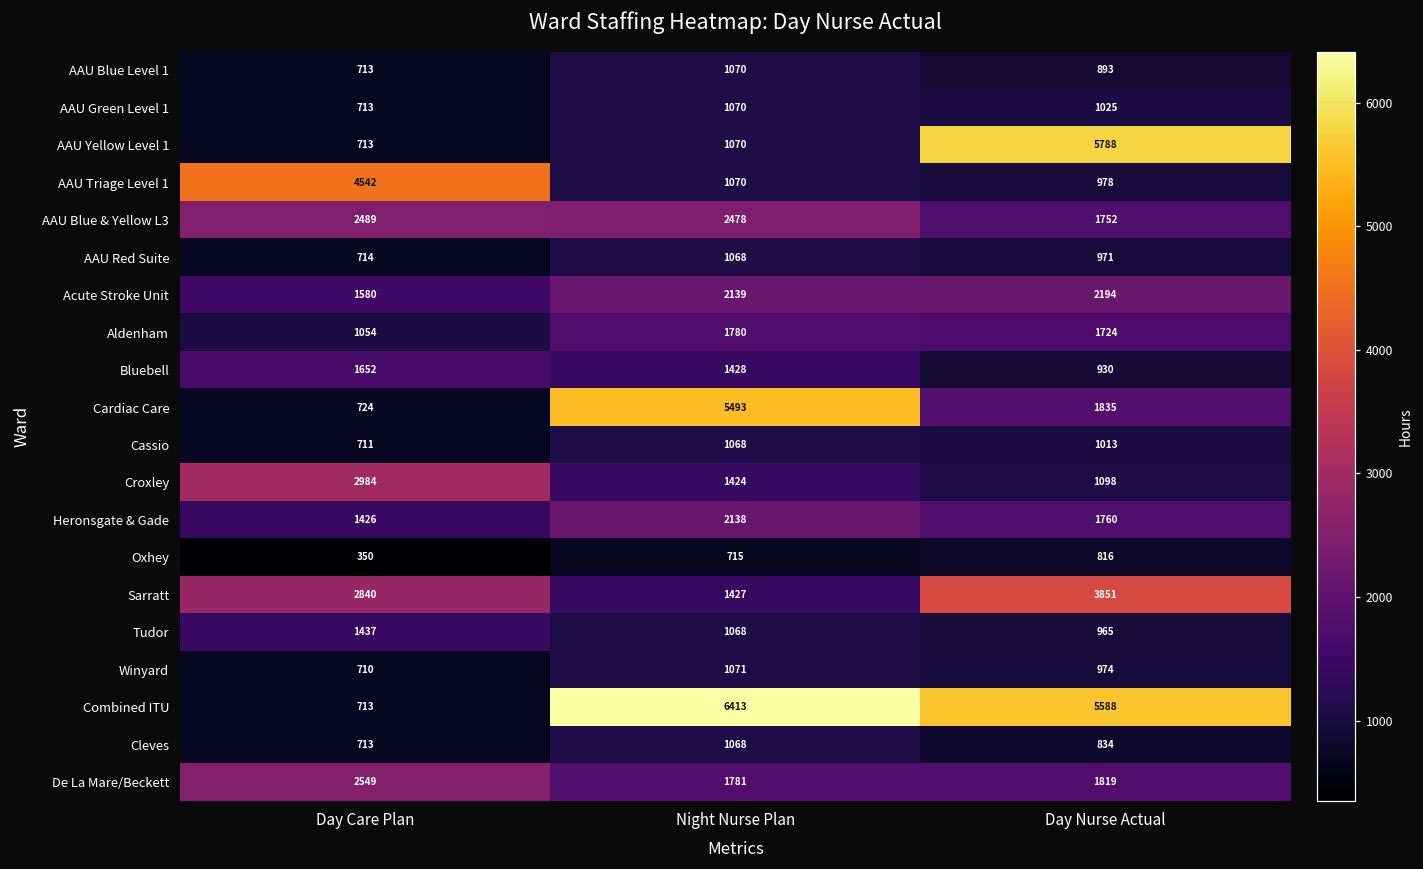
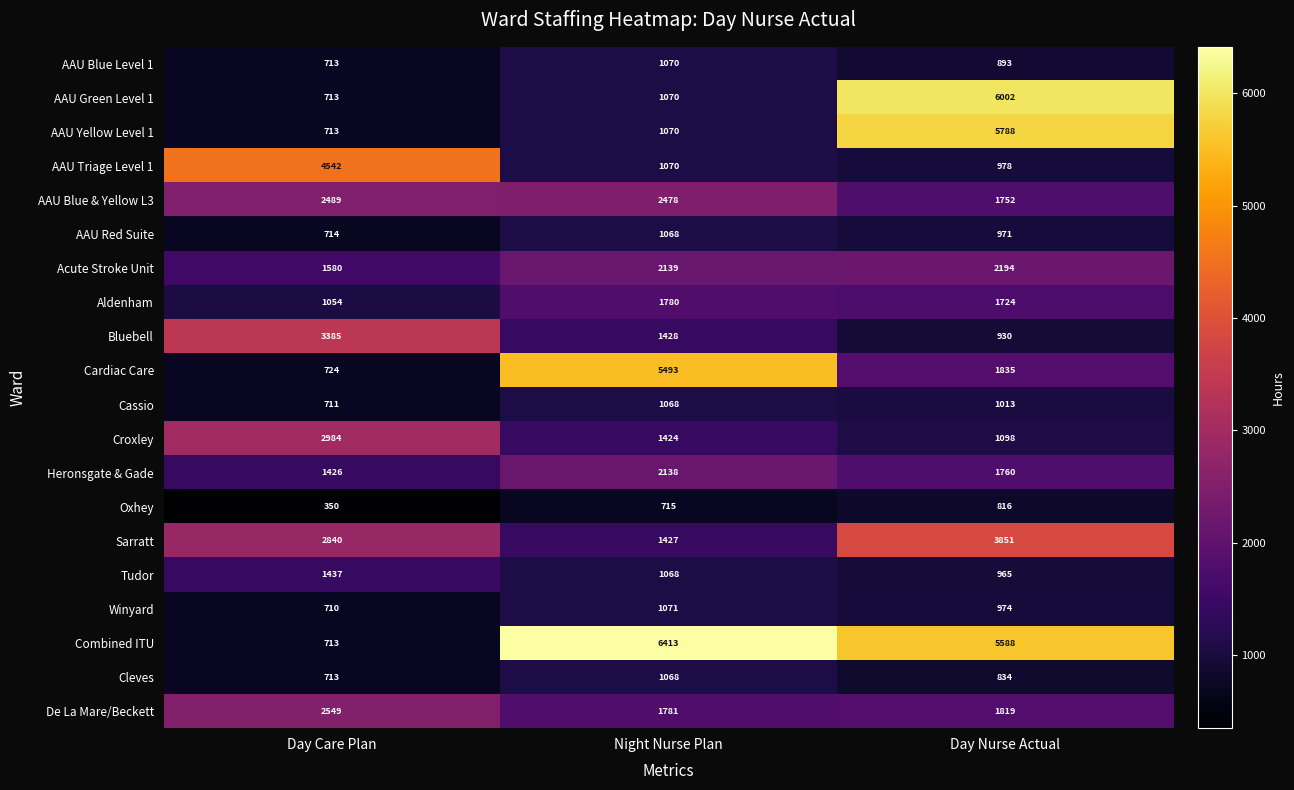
  {
    "AAU Blue Level 1": {
      "Day Care Plan": 713,
      "Night Nurse Plan": 1070,
      "Day Nurse Actual": 893
    },
    "AAU Green Level 1": {
      "Day Care Plan": 713,
      "Night Nurse Plan": 1070,
-     "Day Nurse Actual": 1025
+     "Day Nurse Actual": 6002
    },
    "AAU Yellow Level 1": {
      "Day Care Plan": 713,
      "Night Nurse Plan": 1070,
      "Day Nurse Actual": 5788
    },
    "AAU Triage Level 1": {
      "Day Care Plan": 4542,
      "Night Nurse Plan": 1070,
      "Day Nurse Actual": 978
    },
    "AAU Blue & Yellow L3": {
      "Day Care Plan": 2489,
      "Night Nurse Plan": 2478,
      "Day Nurse Actual": 1752
    },
    "AAU Red Suite": {
      "Day Care Plan": 714,
      "Night Nurse Plan": 1068,
      "Day Nurse Actual": 971
    },
    "Acute Stroke Unit": {
      "Day Care Plan": 1580,
      "Night Nurse Plan": 2139,
      "Day Nurse Actual": 2194
    },
    "Aldenham": {
      "Day Care Plan": 1054,
      "Night Nurse Plan": 1780,
      "Day Nurse Actual": 1724
    },
    "Bluebell": {
-     "Day Care Plan": 1652,
+     "Day Care Plan": 3385,
      "Night Nurse Plan": 1428,
      "Day Nurse Actual": 930
    },
    "Cardiac Care": {
      "Day Care Plan": 724,
      "Night Nurse Plan": 5493,
      "Day Nurse Actual": 1835
    },
    "Cassio": {
      "Day Care Plan": 711,
      "Night Nurse Plan": 1068,
      "Day Nurse Actual": 1013
    },
    "Croxley": {
      "Day Care Plan": 2984,
      "Night Nurse Plan": 1424,
      "Day Nurse Actual": 1098
    },
    "Heronsgate & Gade": {
      "Day Care Plan": 1426,
      "Night Nurse Plan": 2138,
      "Day Nurse Actual": 1760
    },
    "Oxhey": {
      "Day Care Plan": 350,
      "Night Nurse Plan": 715,
      "Day Nurse Actual": 816
    },
    "Sarratt": {
      "Day Care Plan": 2840,
      "Night Nurse Plan": 1427,
      "Day Nurse Actual": 3851
    },
    "Tudor": {
      "Day Care Plan": 1437,
      "Night Nurse Plan": 1068,
      "Day Nurse Actual": 965
    },
    "Winyard": {
      "Day Care Plan": 710,
      "Night Nurse Plan": 1071,
      "Day Nurse Actual": 974
    },
    "Combined ITU": {
      "Day Care Plan": 713,
      "Night Nurse Plan": 6413,
      "Day Nurse Actual": 5588
    },
    "Cleves": {
      "Day Care Plan": 713,
      "Night Nurse Plan": 1068,
      "Day Nurse Actual": 834
    },
    "De La Mare/Beckett": {
      "Day Care Plan": 2549,
      "Night Nurse Plan": 1781,
      "Day Nurse Actual": 1819
    }
  }
